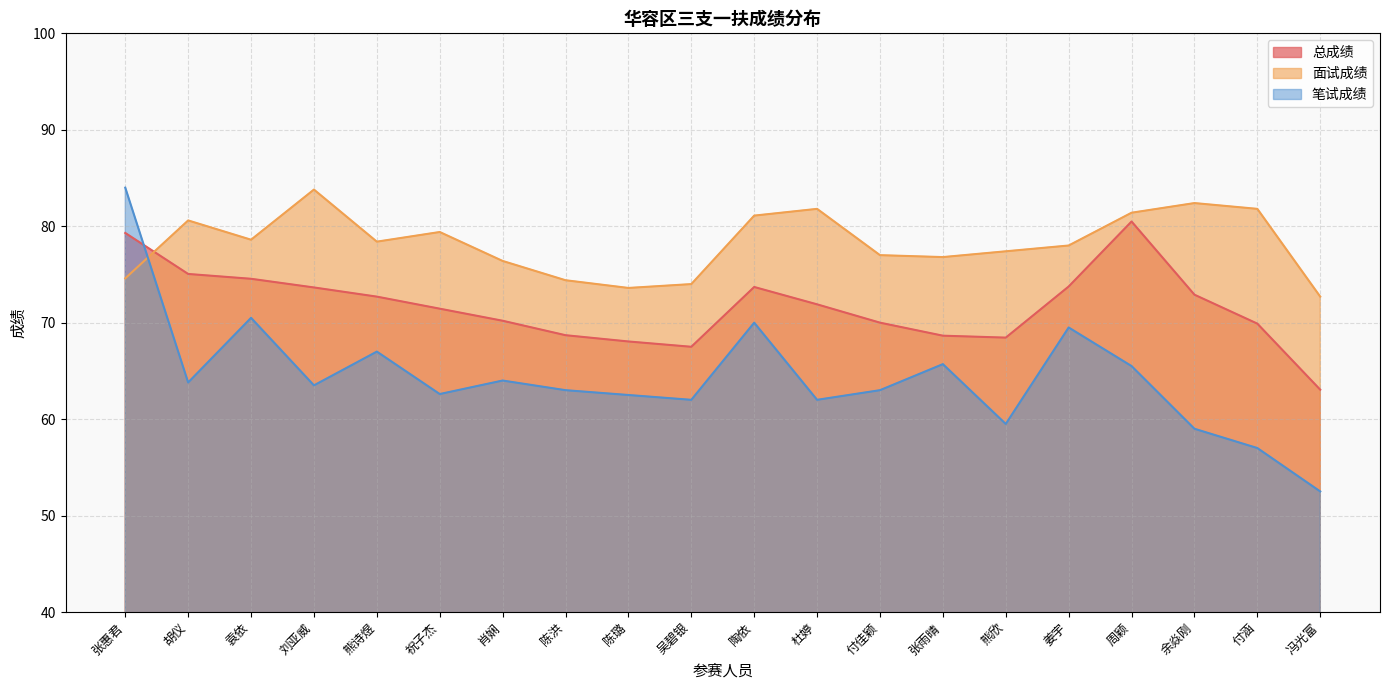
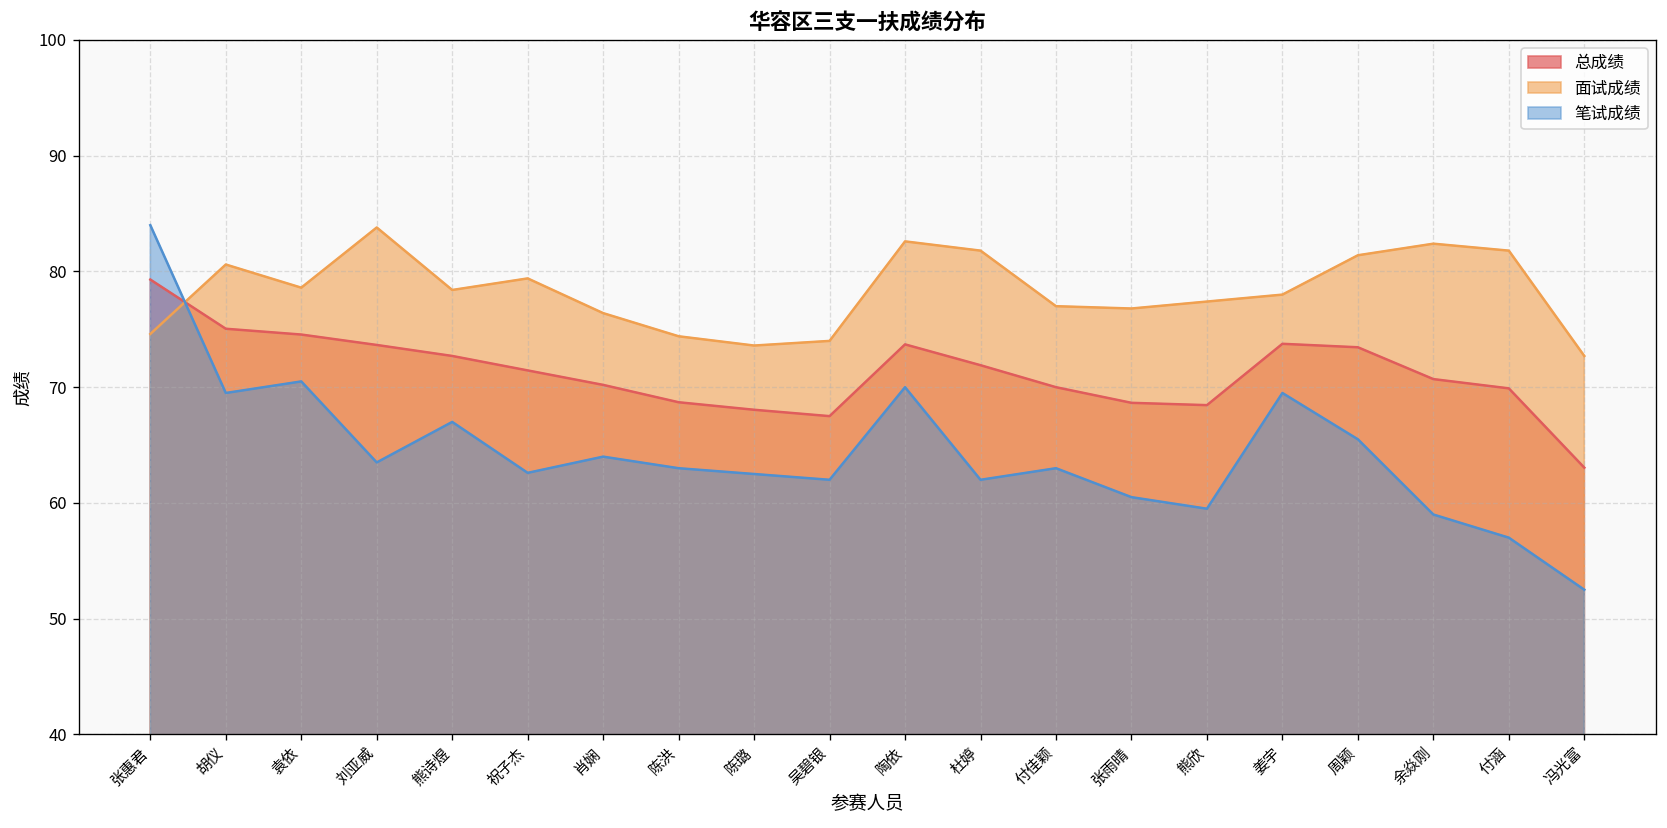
  {
    "总成绩": {
      "张惠君": 79,
      "胡仪": 75,
      "袁依": 75,
      "刘亚威": 74,
      "熊诗煜": 73,
      "祝子杰": 71,
      "肖娴": 70,
      "陈洪": 69,
      "陈璐": 68,
      "吴碧银": 68,
      "陶依": 74,
      "杜婷": 72,
      "付佳颖": 70,
      "张雨晴": 69,
      "熊欣": 68,
      "姜宇": 74,
-     "周颖": 80,
-     "余焱刚": 73,
+     "周颖": 73,
+     "余焱刚": 71,
      "付涵": 70,
      "冯光富": 63
    },
    "面试成绩": {
      "张惠君": 75,
      "胡仪": 81,
      "袁依": 79,
      "刘亚威": 84,
      "熊诗煜": 78,
      "祝子杰": 79,
      "肖娴": 76,
      "陈洪": 74,
      "陈璐": 74,
      "吴碧银": 74,
-     "陶依": 81,
+     "陶依": 83,
      "杜婷": 82,
      "付佳颖": 77,
      "张雨晴": 77,
      "熊欣": 77,
      "姜宇": 78,
      "周颖": 81,
      "余焱刚": 82,
      "付涵": 82,
      "冯光富": 73
    },
    "笔试成绩": {
      "张惠君": 84,
-     "胡仪": 64,
+     "胡仪": 70,
      "袁依": 71,
      "刘亚威": 64,
      "熊诗煜": 67,
      "祝子杰": 63,
      "肖娴": 64,
      "陈洪": 63,
      "陈璐": 63,
      "吴碧银": 62,
      "陶依": 70,
      "杜婷": 62,
      "付佳颖": 63,
-     "张雨晴": 66,
+     "张雨晴": 61,
      "熊欣": 60,
      "姜宇": 70,
      "周颖": 66,
      "余焱刚": 59,
      "付涵": 57,
      "冯光富": 53
    }
  }
